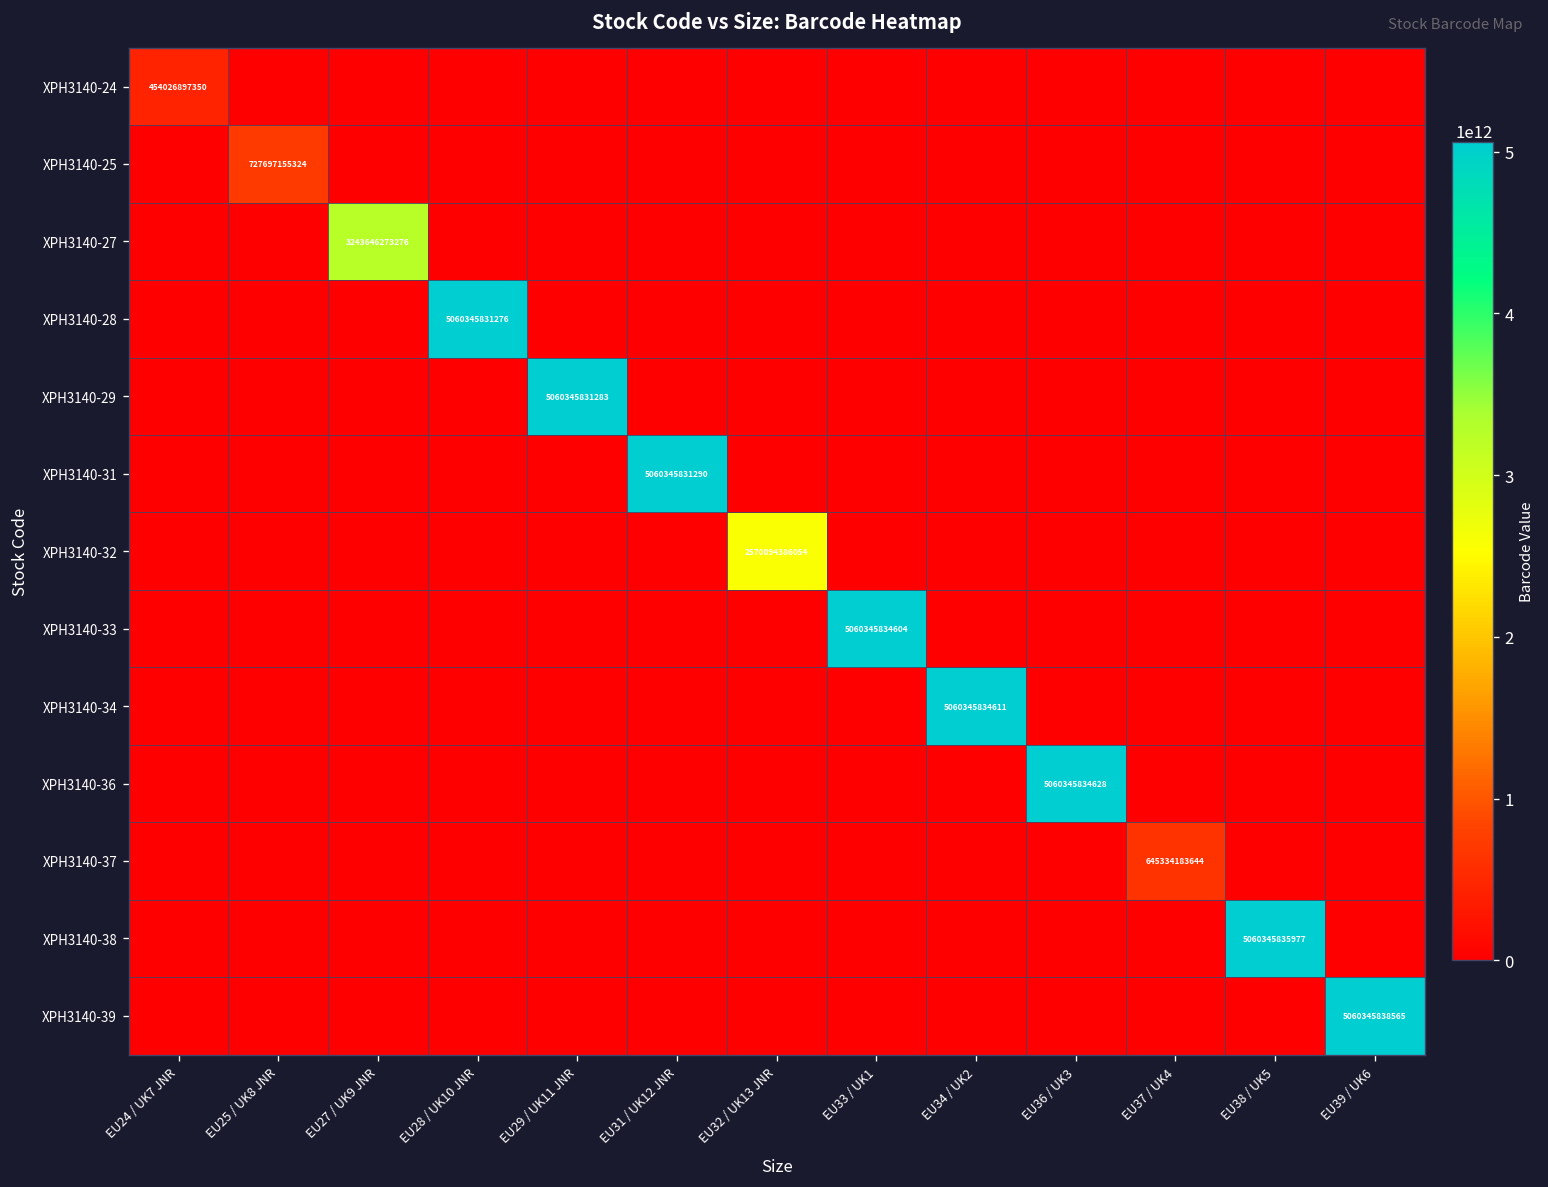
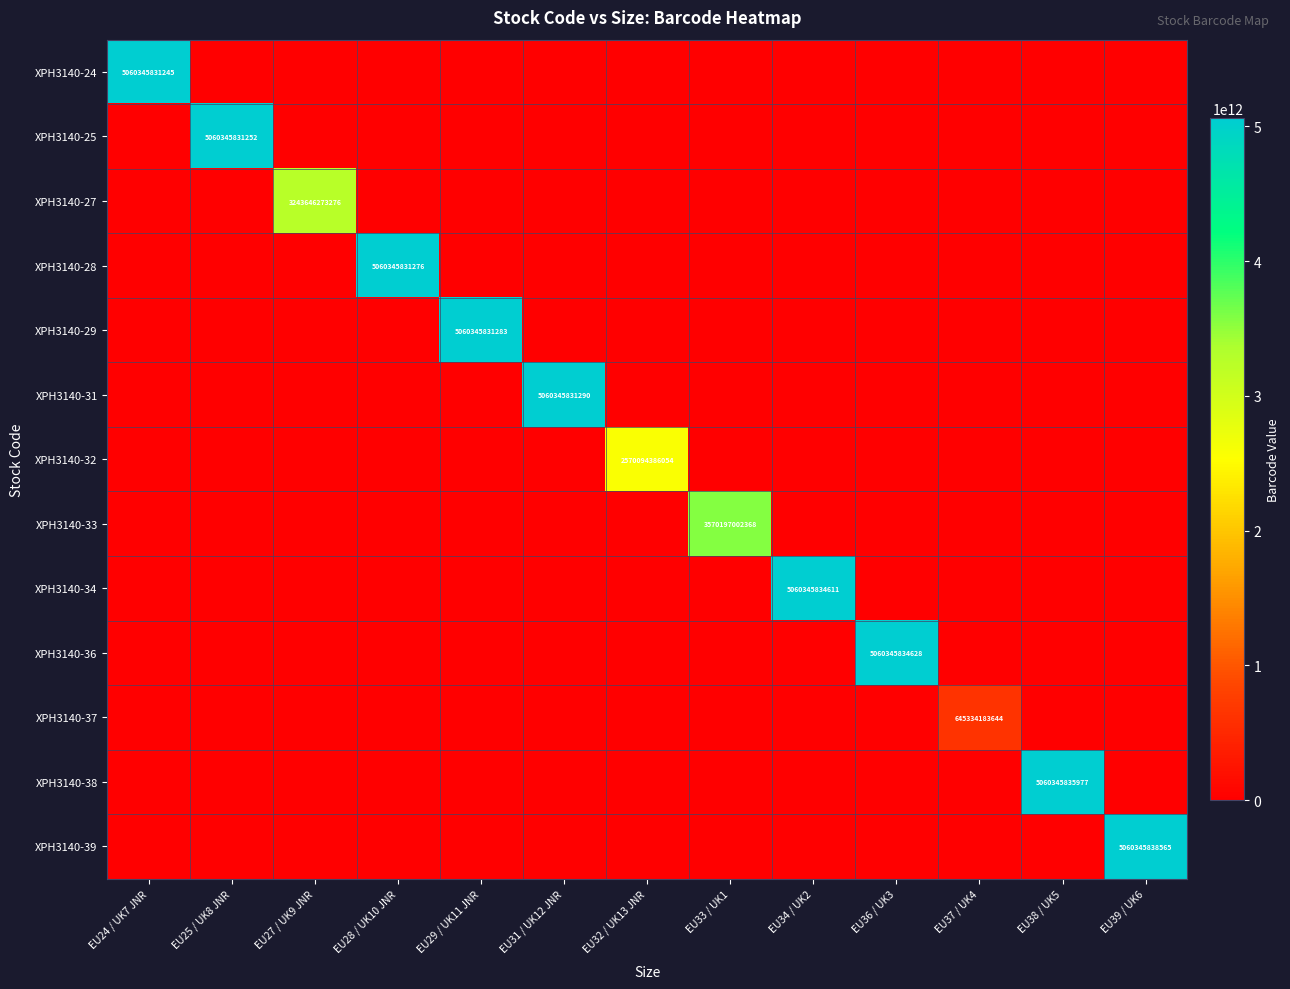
  {
    "XPH3140-24": {
-     "EU24 / UK7 JNR": 454026897350
+     "EU24 / UK7 JNR": 5060345831245
    },
    "XPH3140-25": {
-     "EU25 / UK8 JNR": 727697155324
+     "EU25 / UK8 JNR": 5060345831252
    },
    "XPH3140-27": {
      "EU27 / UK9 JNR": 3243646273276
    },
    "XPH3140-28": {
      "EU28 / UK10 JNR": 5060345831276
    },
    "XPH3140-29": {
      "EU29 / UK11 JNR": 5060345831283
    },
    "XPH3140-31": {
      "EU31 / UK12 JNR": 5060345831290
    },
    "XPH3140-32": {
      "EU32 / UK13 JNR": 2570094386054
    },
    "XPH3140-33": {
-     "EU33 / UK1": 5060345834604
+     "EU33 / UK1": 3570197002368
    },
    "XPH3140-34": {
      "EU34 / UK2": 5060345834611
    },
    "XPH3140-36": {
      "EU36 / UK3": 5060345834628
    },
    "XPH3140-37": {
      "EU37 / UK4": 645334183644
    },
    "XPH3140-38": {
      "EU38 / UK5": 5060345835977
    },
    "XPH3140-39": {
      "EU39 / UK6": 5060345838565
    }
  }
